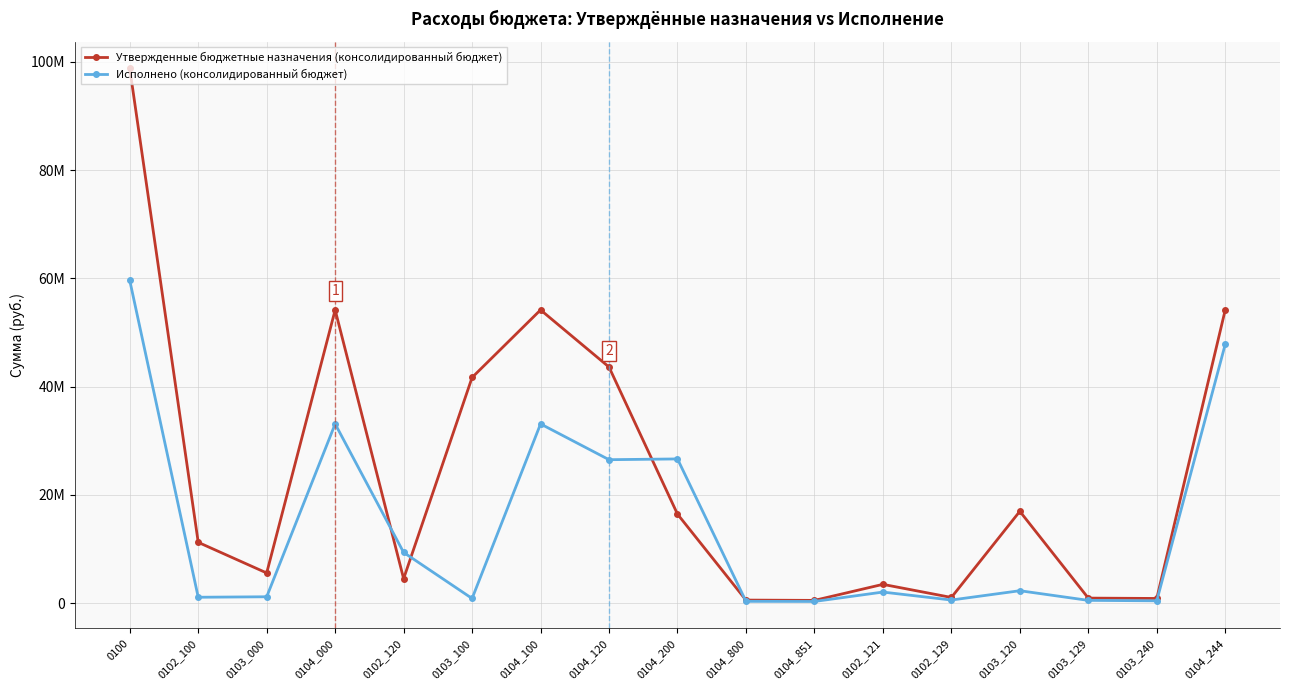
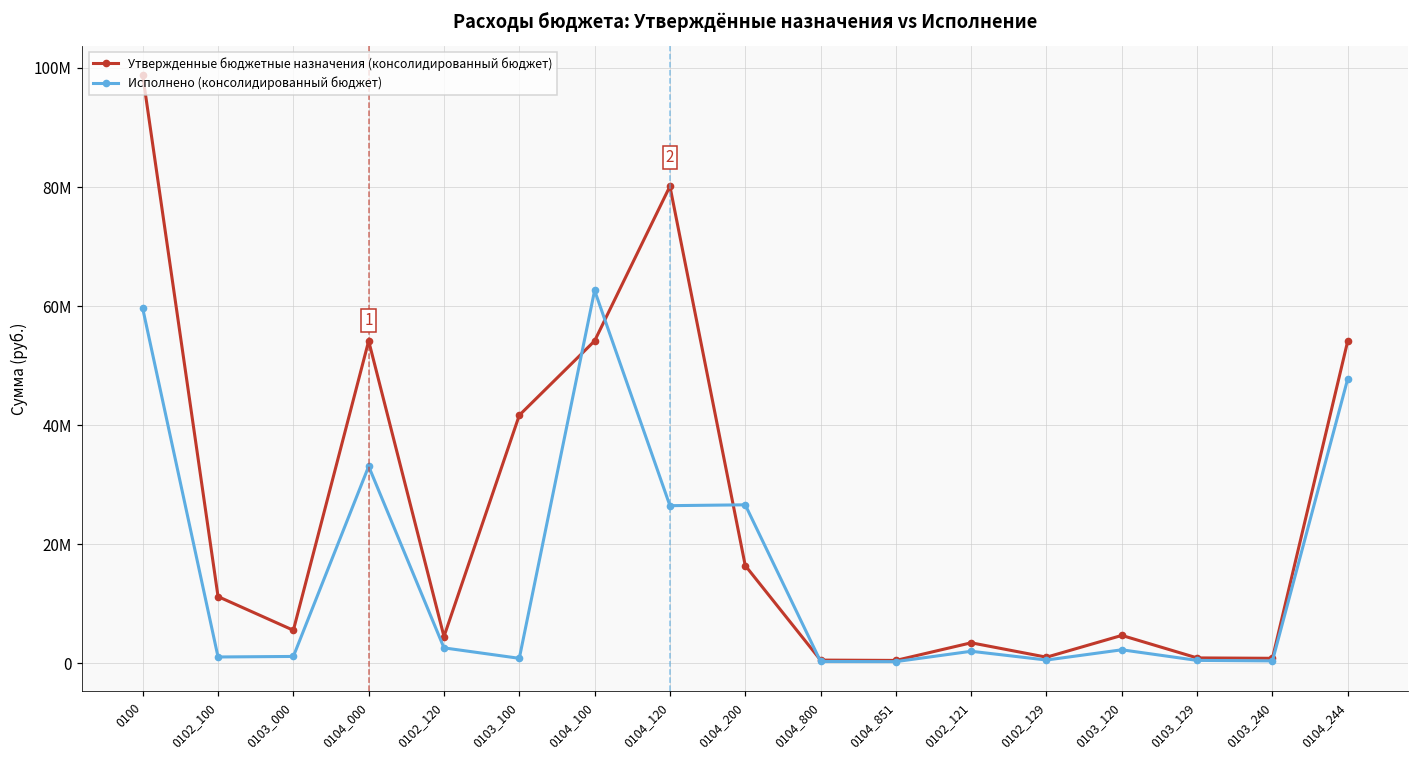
  {
    "Утвержденные бюджетные назначения (консолидированный бюджет)": {
      "0102_100": 11000000,
      "0103_000": 6000000,
      "0102_120": 5000000,
      "0103_100": 42000000,
      "0104_100": 54000000,
-     "0104_120": 44000000,
+     "0104_120": 80000000,
      "0104_200": 16000000,
      "0102_121": 3000000,
-     "0103_120": 17000000,
+     "0103_120": 5000000,
      "0104_244": 54000000
    },
    "Исполнено (консолидированный бюджет)": {
      "0100": 60000000,
      "0102_100": 1000000,
      "0103_000": 1000000,
      "0104_000": 33000000,
-     "0102_120": 9000000,
+     "0102_120": 3000000,
      "0103_100": 1000000,
-     "0104_100": 33000000,
+     "0104_100": 63000000,
      "0104_120": 26000000,
      "0104_200": 27000000,
      "0102_121": 2000000,
      "0103_120": 2000000,
      "0104_244": 48000000
    }
  }
